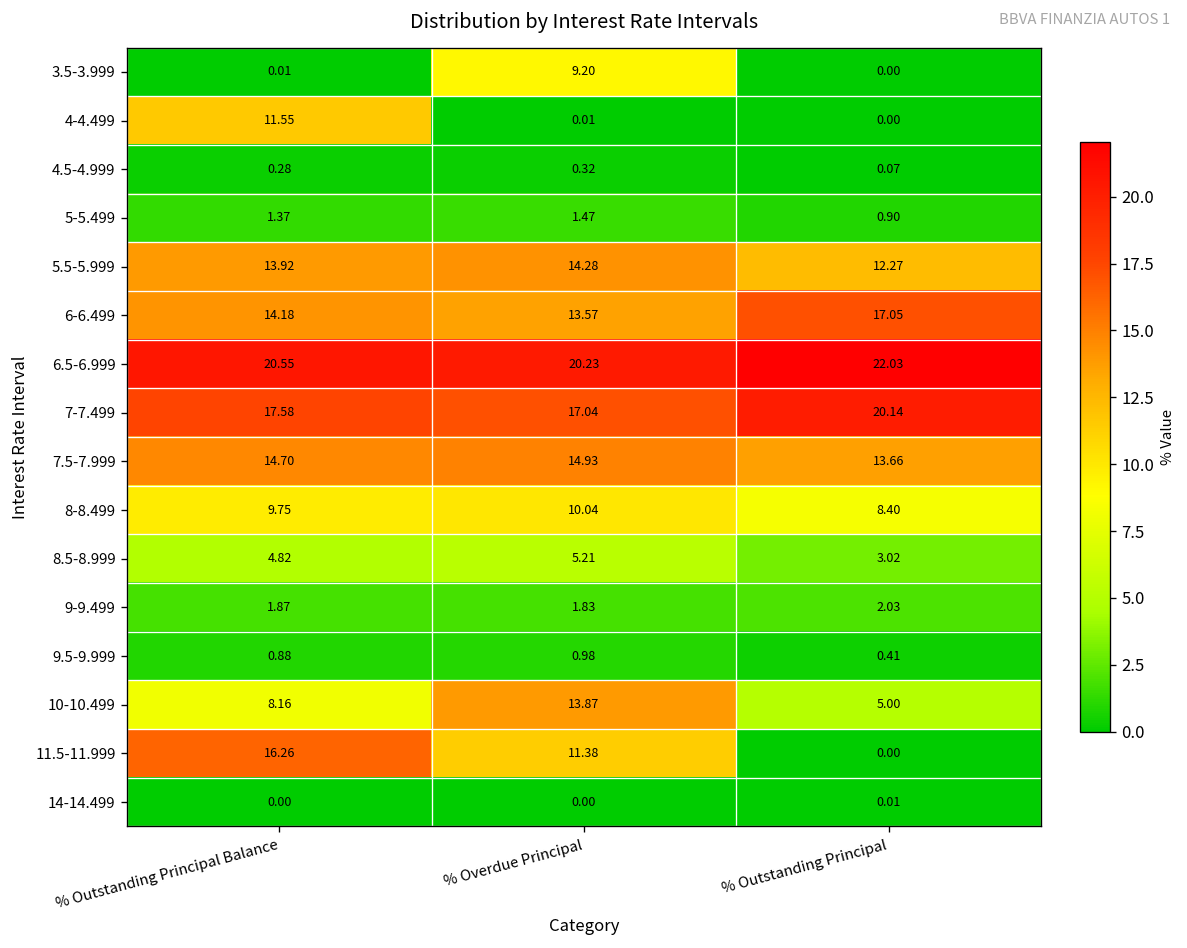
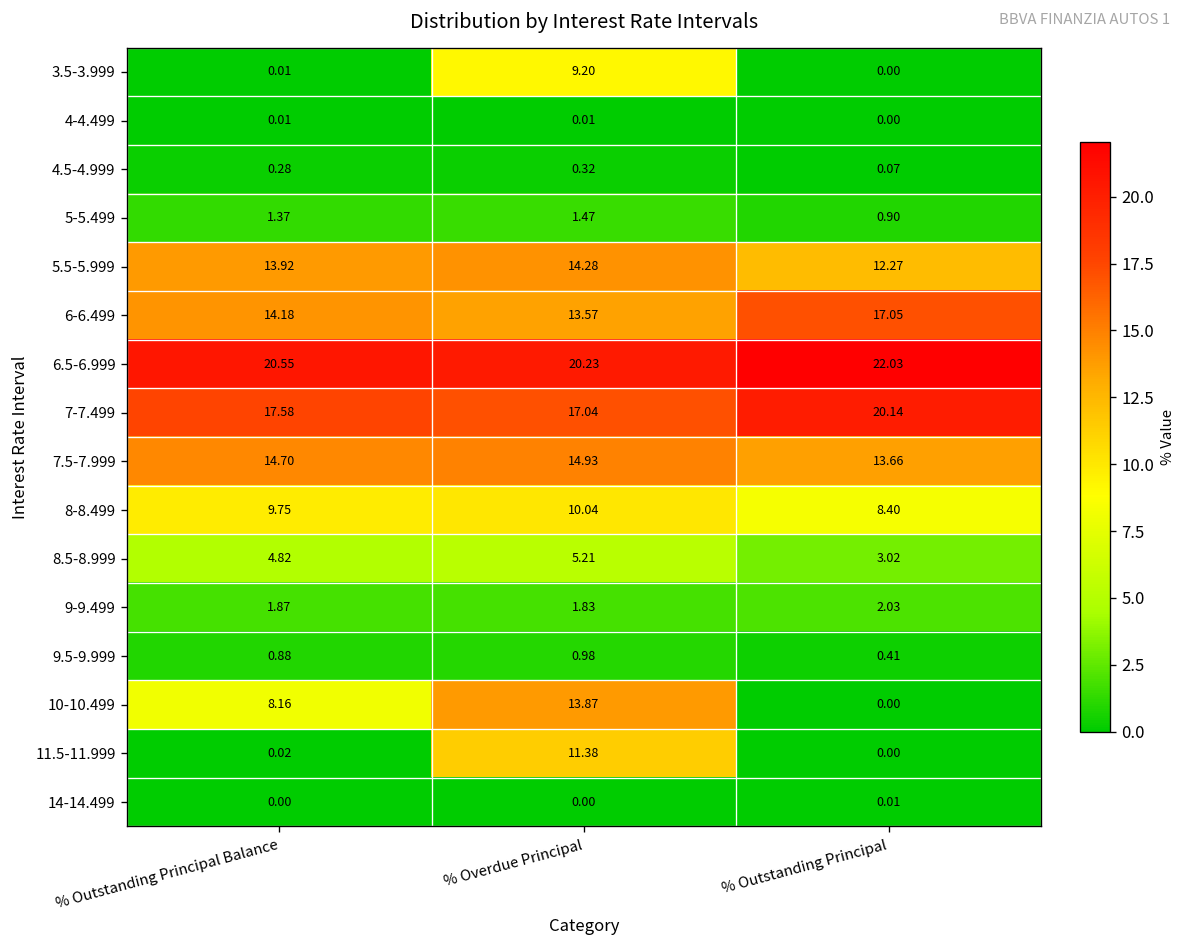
  {
    "3.5-3.999": {
      "% Outstanding Principal Balance": 0.01,
      "% Overdue Principal": 9.20,
      "% Outstanding Principal": 0.00
    },
    "4-4.499": {
-     "% Outstanding Principal Balance": 11.55,
+     "% Outstanding Principal Balance": 0.01,
      "% Overdue Principal": 0.01,
      "% Outstanding Principal": 0.00
    },
    "4.5-4.999": {
      "% Outstanding Principal Balance": 0.28,
      "% Overdue Principal": 0.32,
      "% Outstanding Principal": 0.07
    },
    "5-5.499": {
      "% Outstanding Principal Balance": 1.37,
      "% Overdue Principal": 1.47,
      "% Outstanding Principal": 0.90
    },
    "5.5-5.999": {
      "% Outstanding Principal Balance": 13.92,
      "% Overdue Principal": 14.28,
      "% Outstanding Principal": 12.27
    },
    "6-6.499": {
      "% Outstanding Principal Balance": 14.18,
      "% Overdue Principal": 13.57,
      "% Outstanding Principal": 17.05
    },
    "6.5-6.999": {
      "% Outstanding Principal Balance": 20.55,
      "% Overdue Principal": 20.23,
      "% Outstanding Principal": 22.03
    },
    "7-7.499": {
      "% Outstanding Principal Balance": 17.58,
      "% Overdue Principal": 17.04,
      "% Outstanding Principal": 20.14
    },
    "7.5-7.999": {
      "% Outstanding Principal Balance": 14.70,
      "% Overdue Principal": 14.93,
      "% Outstanding Principal": 13.66
    },
    "8-8.499": {
      "% Outstanding Principal Balance": 9.75,
      "% Overdue Principal": 10.04,
      "% Outstanding Principal": 8.40
    },
    "8.5-8.999": {
      "% Outstanding Principal Balance": 4.82,
      "% Overdue Principal": 5.21,
      "% Outstanding Principal": 3.02
    },
    "9-9.499": {
      "% Outstanding Principal Balance": 1.87,
      "% Overdue Principal": 1.83,
      "% Outstanding Principal": 2.03
    },
    "9.5-9.999": {
      "% Outstanding Principal Balance": 0.88,
      "% Overdue Principal": 0.98,
      "% Outstanding Principal": 0.41
    },
    "10-10.499": {
      "% Outstanding Principal Balance": 8.16,
      "% Overdue Principal": 13.87,
-     "% Outstanding Principal": 5.00
+     "% Outstanding Principal": 0.00
    },
    "11.5-11.999": {
-     "% Outstanding Principal Balance": 16.26,
+     "% Outstanding Principal Balance": 0.02,
      "% Overdue Principal": 11.38,
      "% Outstanding Principal": 0.00
    },
    "14-14.499": {
      "% Outstanding Principal Balance": 0.00,
      "% Overdue Principal": 0.00,
      "% Outstanding Principal": 0.01
    }
  }
